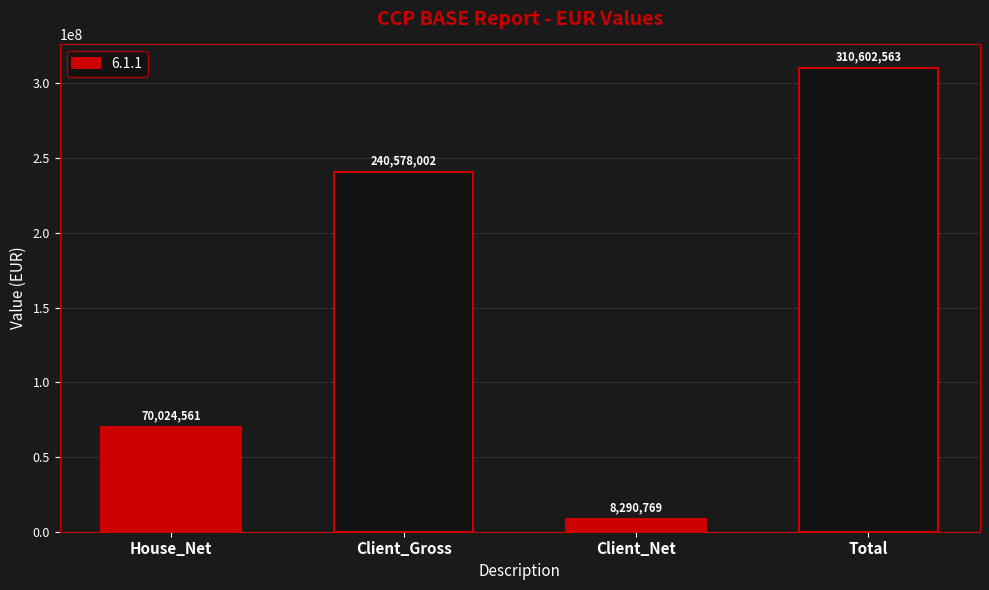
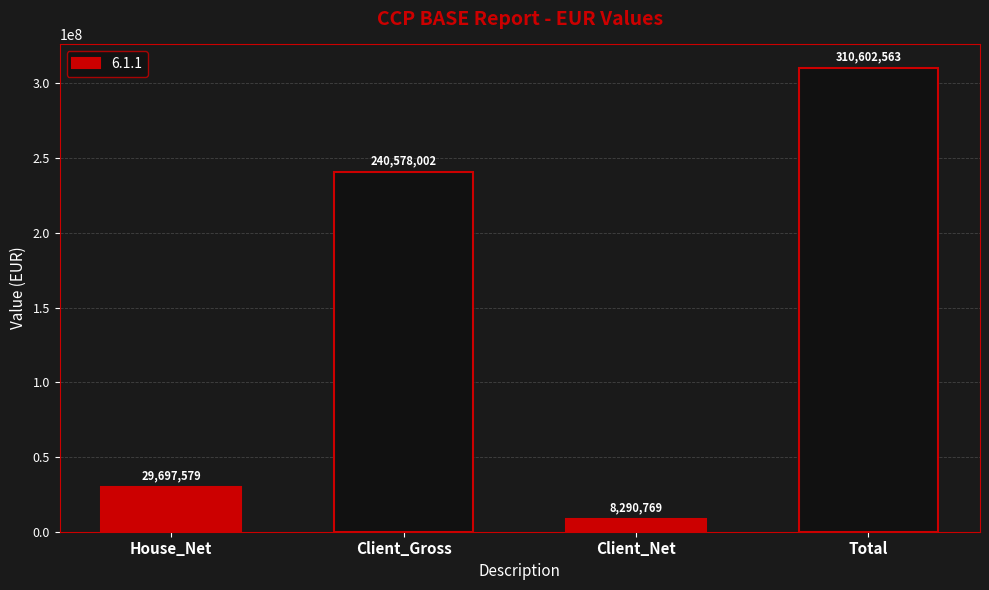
  {
-   "House_Net": "70,024,561",
+   "House_Net": "29,697,579",
    "Client_Gross": "240,578,002",
    "Client_Net": "8,290,769",
    "Total": "310,602,563"
  }
